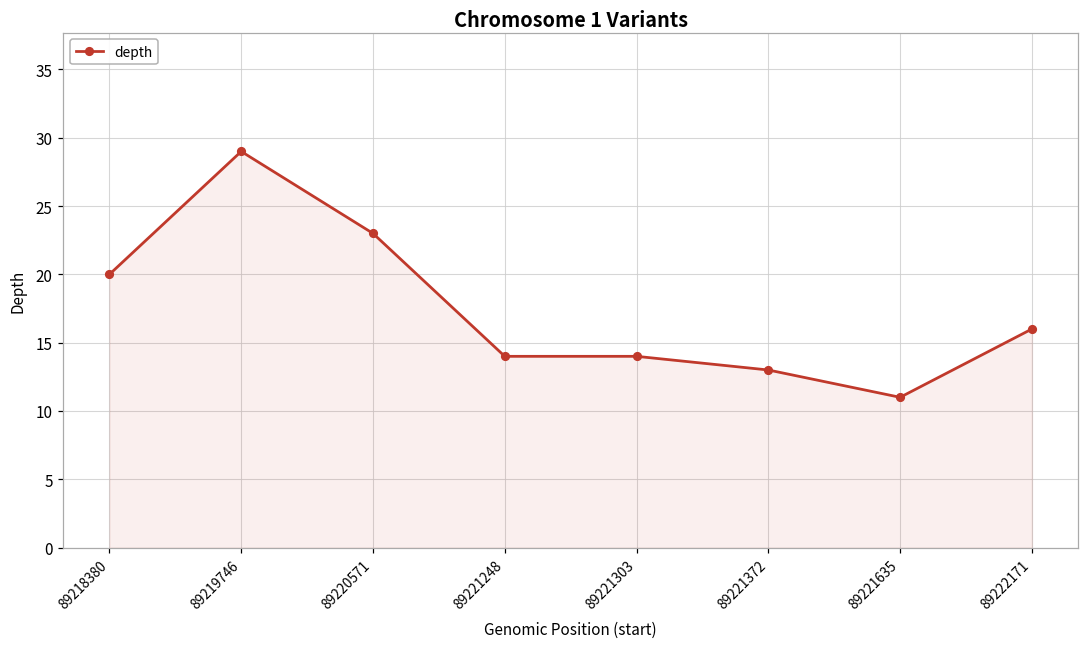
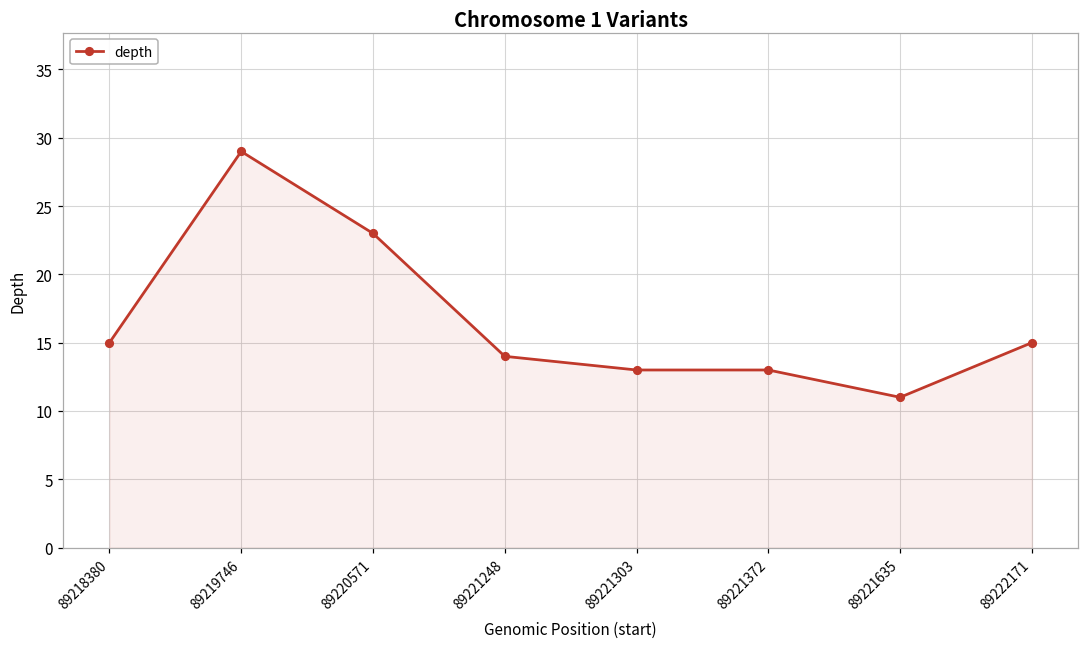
  {
-   "89218380": 20,
+   "89218380": 15,
    "89219746": 29,
    "89220571": 23,
    "89221248": 14,
-   "89221303": 14,
+   "89221303": 13,
    "89221372": 13,
    "89221635": 11,
-   "89222171": 16
+   "89222171": 15
  }
